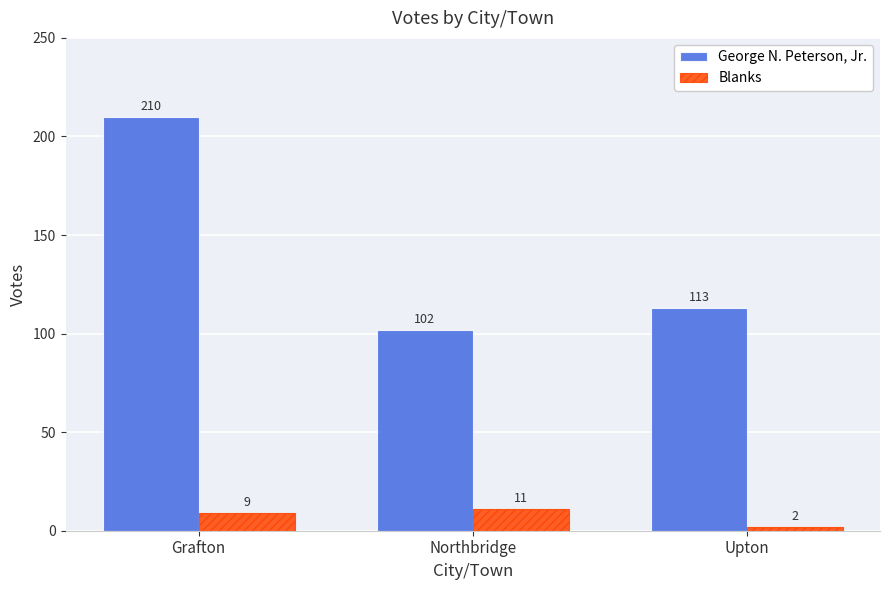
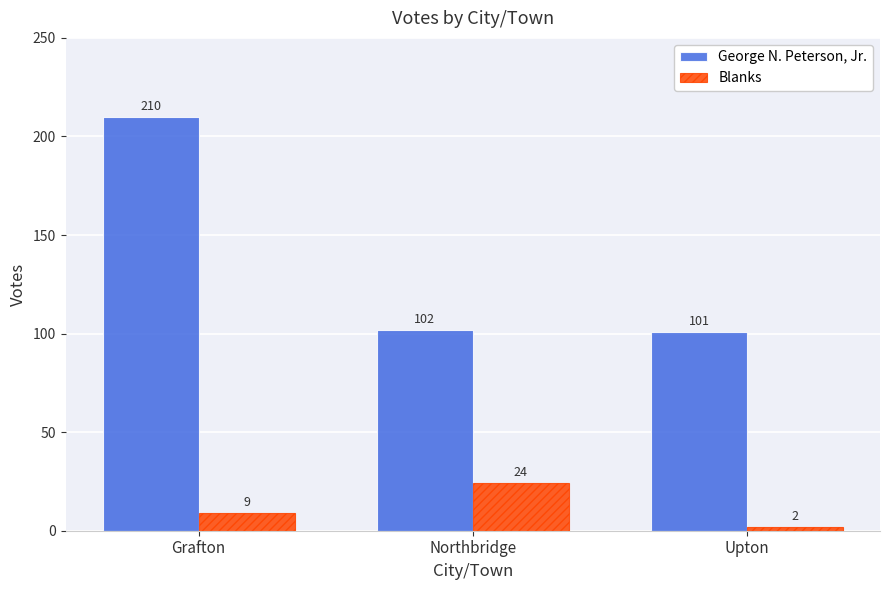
  {
    "George N. Peterson, Jr.": {
      "Grafton": 210,
      "Northbridge": 102,
-     "Upton": 113
+     "Upton": 101
    },
    "Blanks": {
      "Grafton": 9,
-     "Northbridge": 11,
+     "Northbridge": 24,
      "Upton": 2
    }
  }
